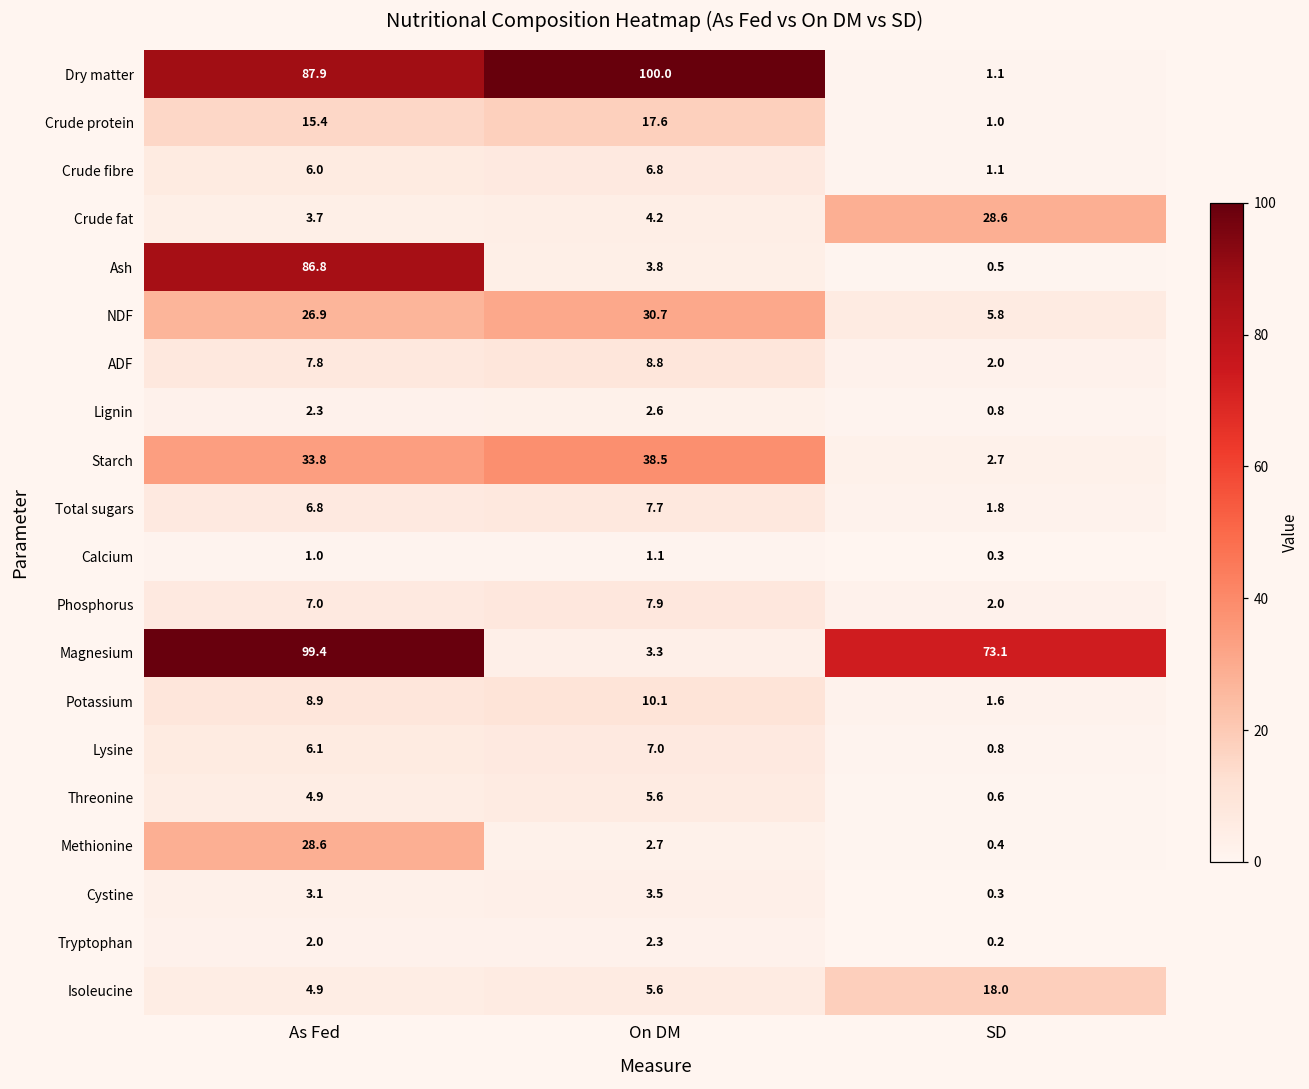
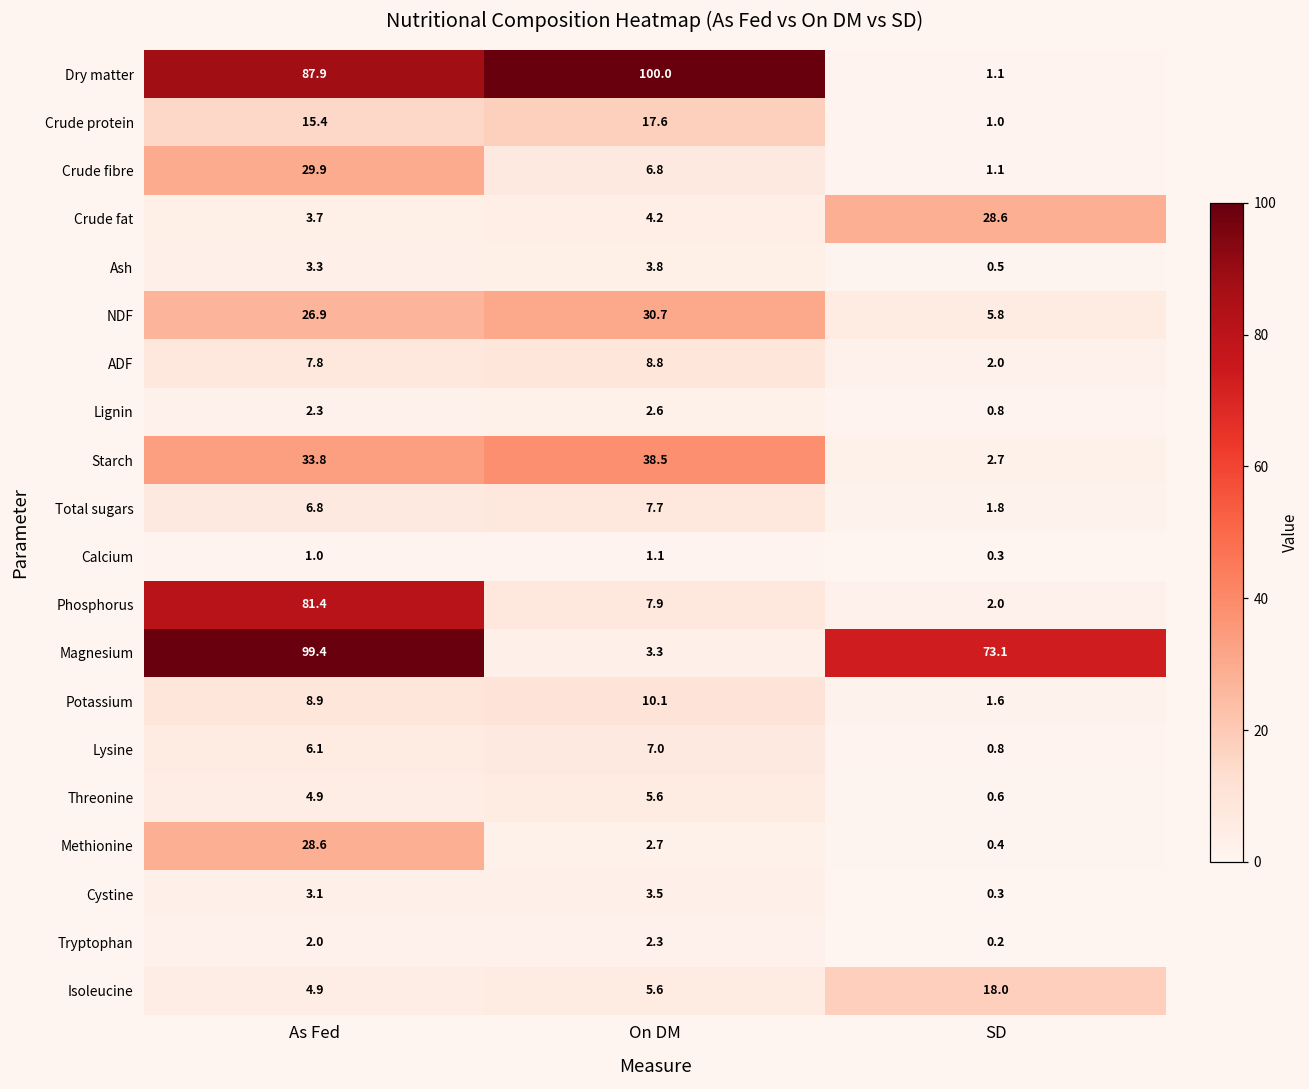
  {
    "Dry matter": {
      "As Fed": 87.9,
      "On DM": 100.0,
      "SD": 1.1
    },
    "Crude protein": {
      "As Fed": 15.4,
      "On DM": 17.6,
      "SD": 1.0
    },
    "Crude fibre": {
-     "As Fed": 6.0,
+     "As Fed": 29.9,
      "On DM": 6.8,
      "SD": 1.1
    },
    "Crude fat": {
      "As Fed": 3.7,
      "On DM": 4.2,
      "SD": 28.6
    },
    "Ash": {
-     "As Fed": 86.8,
+     "As Fed": 3.3,
      "On DM": 3.8,
      "SD": 0.5
    },
    "NDF": {
      "As Fed": 26.9,
      "On DM": 30.7,
      "SD": 5.8
    },
    "ADF": {
      "As Fed": 7.8,
      "On DM": 8.8,
      "SD": 2.0
    },
    "Lignin": {
      "As Fed": 2.3,
      "On DM": 2.6,
      "SD": 0.8
    },
    "Starch": {
      "As Fed": 33.8,
      "On DM": 38.5,
      "SD": 2.7
    },
    "Total sugars": {
      "As Fed": 6.8,
      "On DM": 7.7,
      "SD": 1.8
    },
    "Calcium": {
      "As Fed": 1.0,
      "On DM": 1.1,
      "SD": 0.3
    },
    "Phosphorus": {
-     "As Fed": 7.0,
+     "As Fed": 81.4,
      "On DM": 7.9,
      "SD": 2.0
    },
    "Magnesium": {
      "As Fed": 99.4,
      "On DM": 3.3,
      "SD": 73.1
    },
    "Potassium": {
      "As Fed": 8.9,
      "On DM": 10.1,
      "SD": 1.6
    },
    "Lysine": {
      "As Fed": 6.1,
      "On DM": 7.0,
      "SD": 0.8
    },
    "Threonine": {
      "As Fed": 4.9,
      "On DM": 5.6,
      "SD": 0.6
    },
    "Methionine": {
      "As Fed": 28.6,
      "On DM": 2.7,
      "SD": 0.4
    },
    "Cystine": {
      "As Fed": 3.1,
      "On DM": 3.5,
      "SD": 0.3
    },
    "Tryptophan": {
      "As Fed": 2.0,
      "On DM": 2.3,
      "SD": 0.2
    },
    "Isoleucine": {
      "As Fed": 4.9,
      "On DM": 5.6,
      "SD": 18.0
    }
  }
